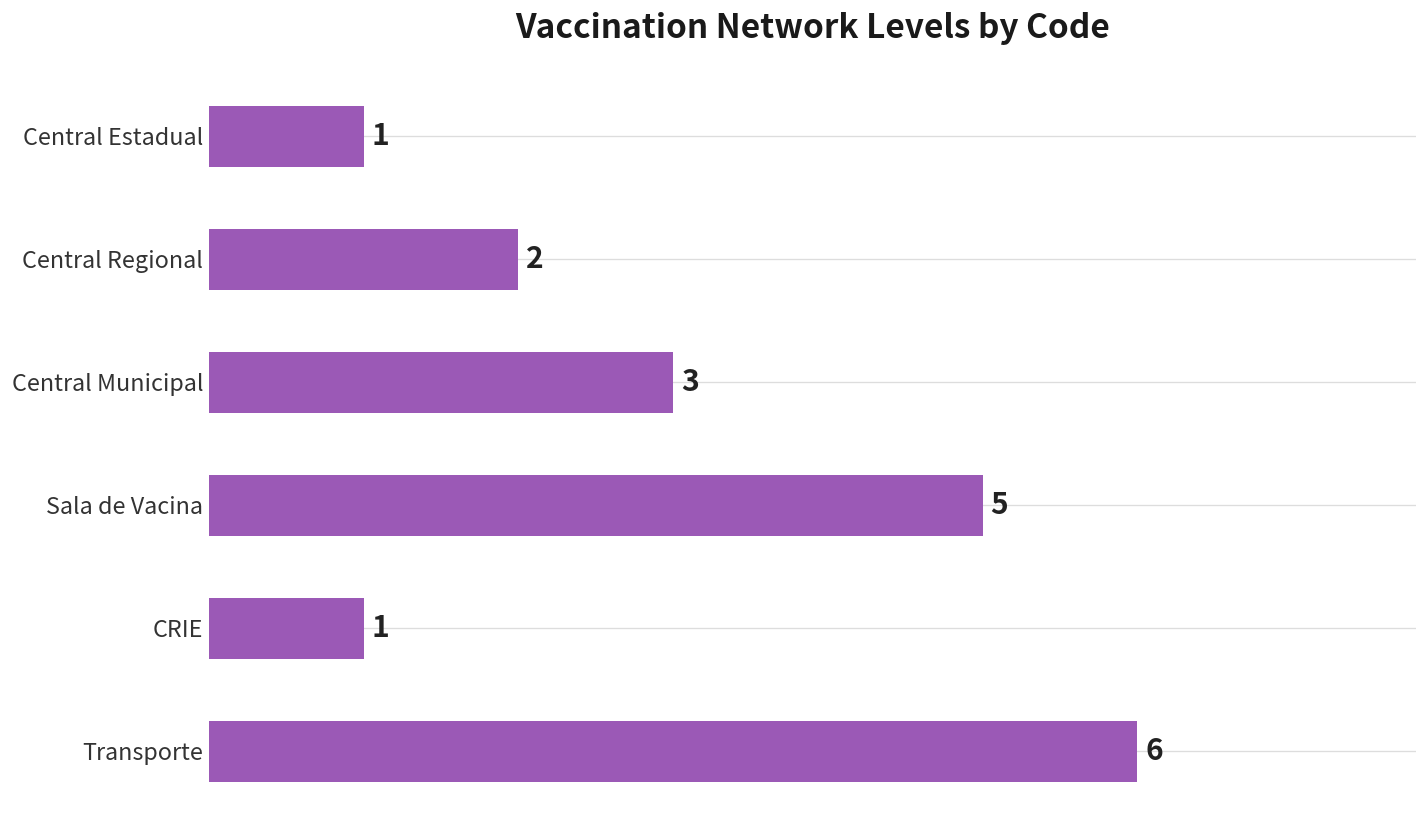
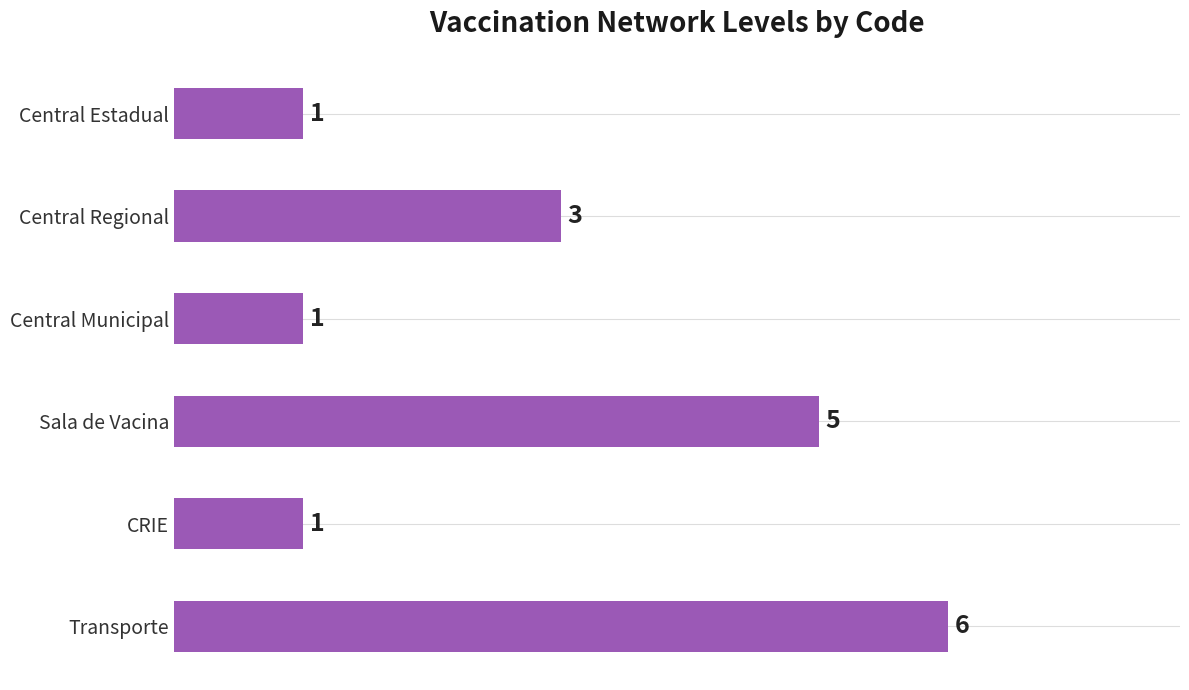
  {
    "Central Estadual": 1,
-   "Central Regional": 2,
-   "Central Municipal": 3,
+   "Central Regional": 3,
+   "Central Municipal": 1,
    "Sala de Vacina": 5,
    "CRIE": 1,
    "Transporte": 6
  }
